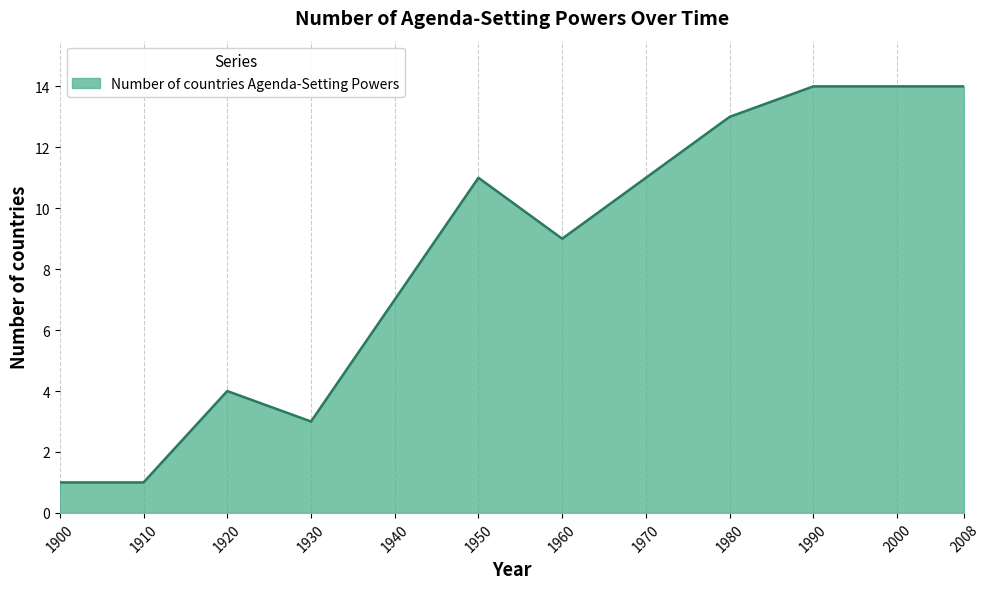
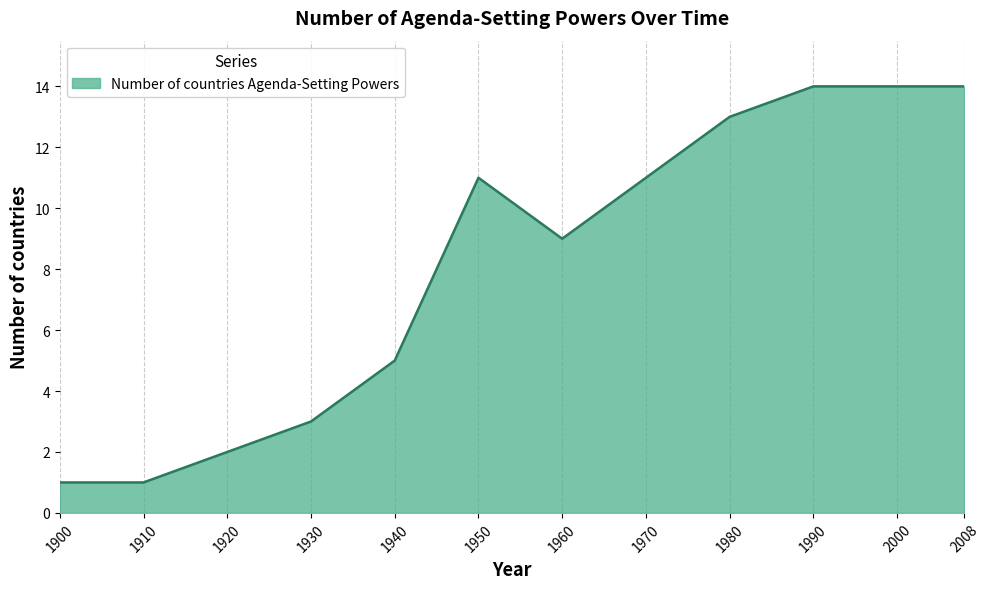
  {
    "1900": 1,
    "1910": 1,
-   "1920": 4,
+   "1920": 2,
    "1930": 3,
-   "1940": 7,
+   "1940": 5,
    "1950": 11,
    "1960": 9,
    "1970": 11,
    "1980": 13,
    "1990": 14,
    "2000": 14,
    "2008": 14
  }
